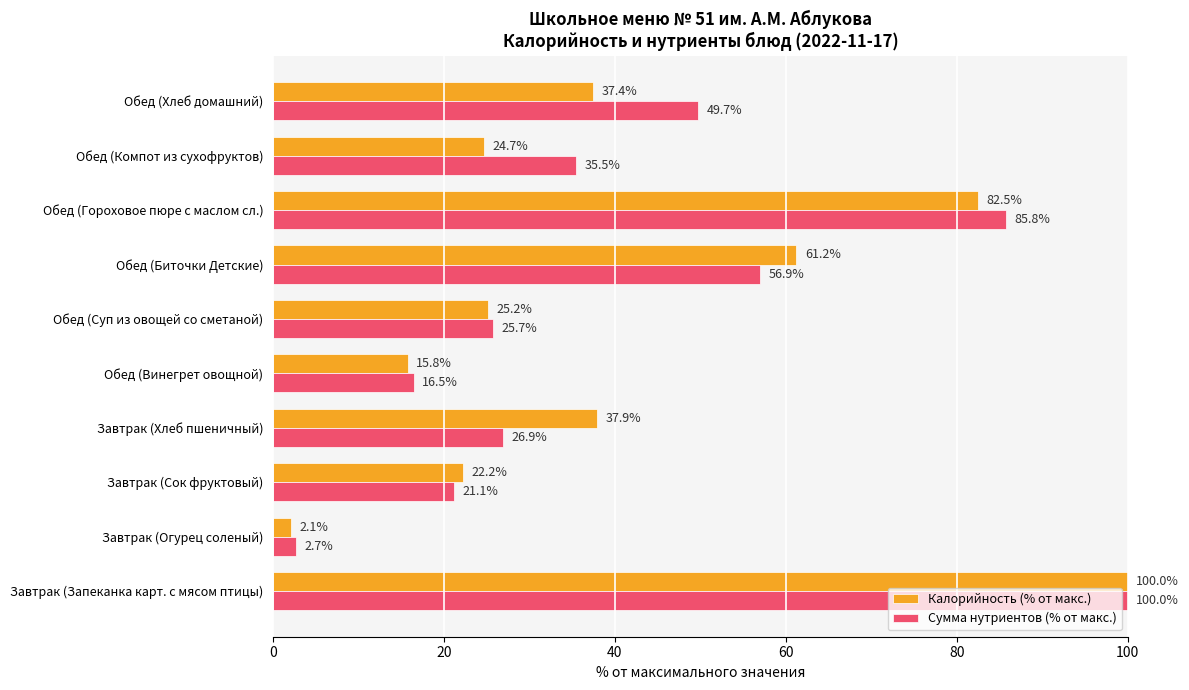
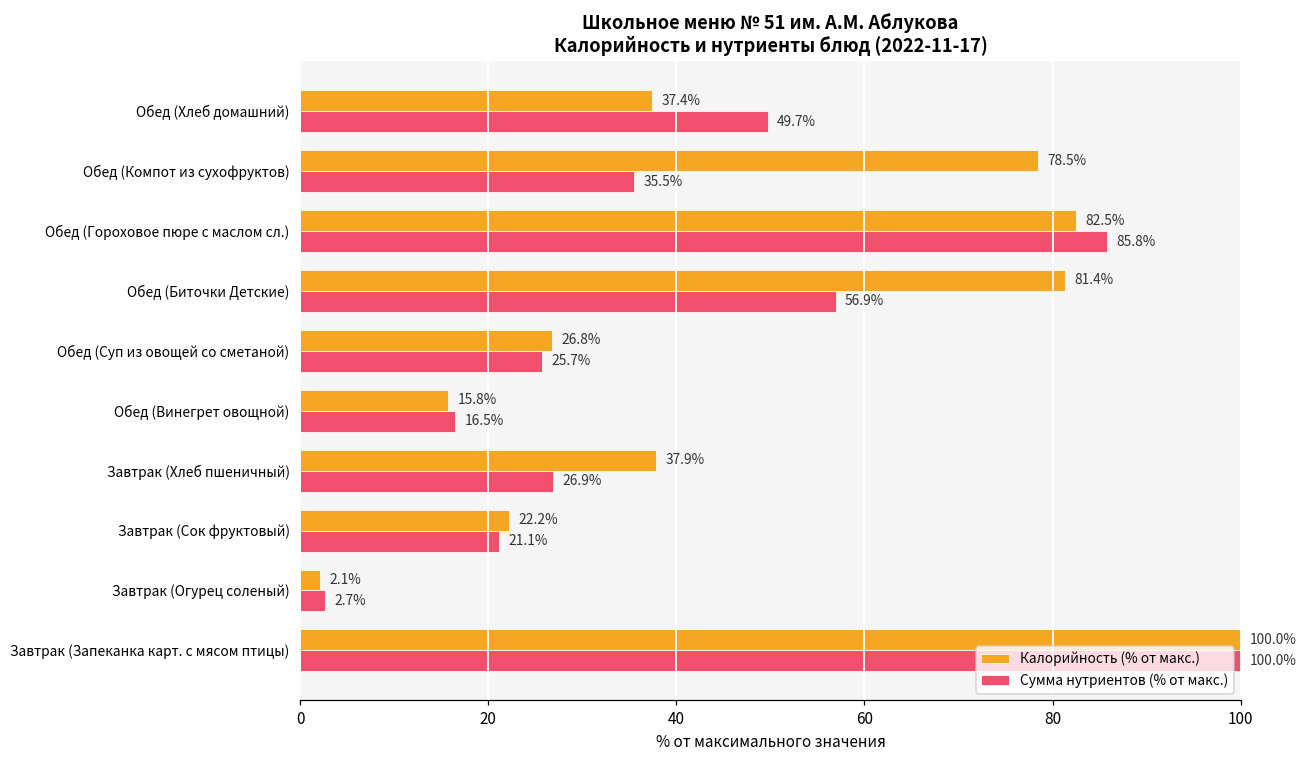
  {
    "Калорийность (% от макс.)": {
      "Обед (Хлеб домашний)": "37.4%",
-     "Обед (Компот из сухофруктов)": "24.7%",
+     "Обед (Компот из сухофруктов)": "78.5%",
      "Обед (Гороховое пюре с маслом сл.)": "82.5%",
-     "Обед (Биточки Детские)": "61.2%",
-     "Обед (Суп из овощей со сметаной)": "25.2%",
+     "Обед (Биточки Детские)": "81.4%",
+     "Обед (Суп из овощей со сметаной)": "26.8%",
      "Обед (Винегрет овощной)": "15.8%",
      "Завтрак (Хлеб пшеничный)": "37.9%",
      "Завтрак (Сок фруктовый)": "22.2%",
      "Завтрак (Огурец соленый)": "2.1%",
      "Завтрак (Запеканка карт. с мясом птицы)": "100.0%"
    },
    "Сумма нутриентов (% от макс.)": {
      "Обед (Хлеб домашний)": "49.7%",
      "Обед (Компот из сухофруктов)": "35.5%",
      "Обед (Гороховое пюре с маслом сл.)": "85.8%",
      "Обед (Биточки Детские)": "56.9%",
      "Обед (Суп из овощей со сметаной)": "25.7%",
      "Обед (Винегрет овощной)": "16.5%",
      "Завтрак (Хлеб пшеничный)": "26.9%",
      "Завтрак (Сок фруктовый)": "21.1%",
      "Завтрак (Огурец соленый)": "2.7%",
      "Завтрак (Запеканка карт. с мясом птицы)": "100.0%"
    }
  }
